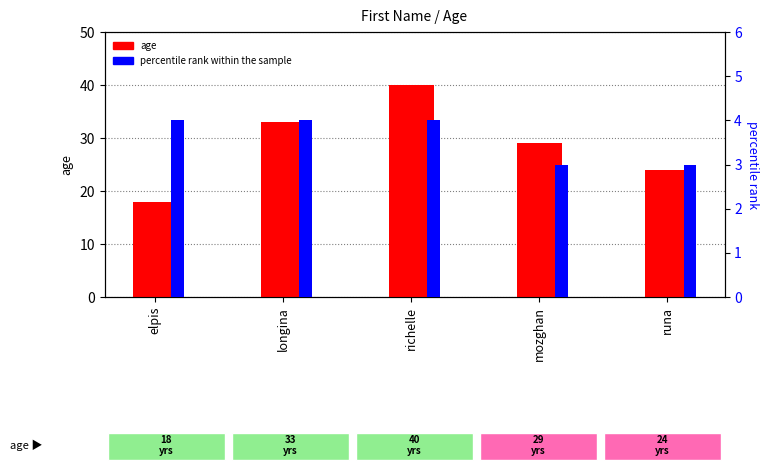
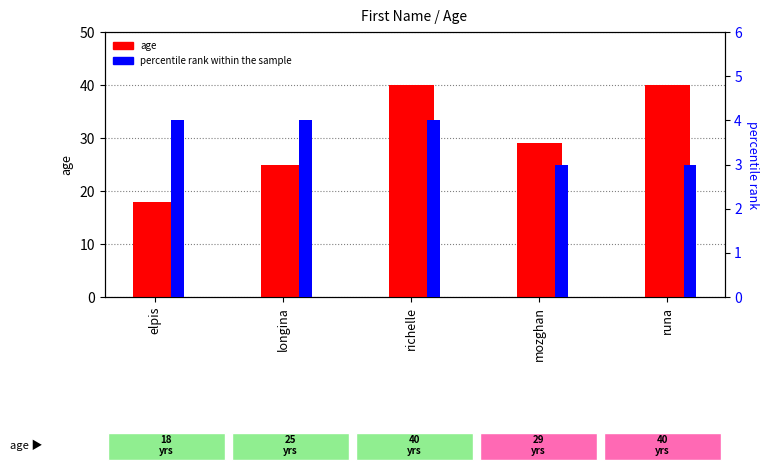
  {
    "age": {
-     "longina": 33,
-     "runa": 24
+     "longina": 25,
+     "runa": 40
    }
  }
